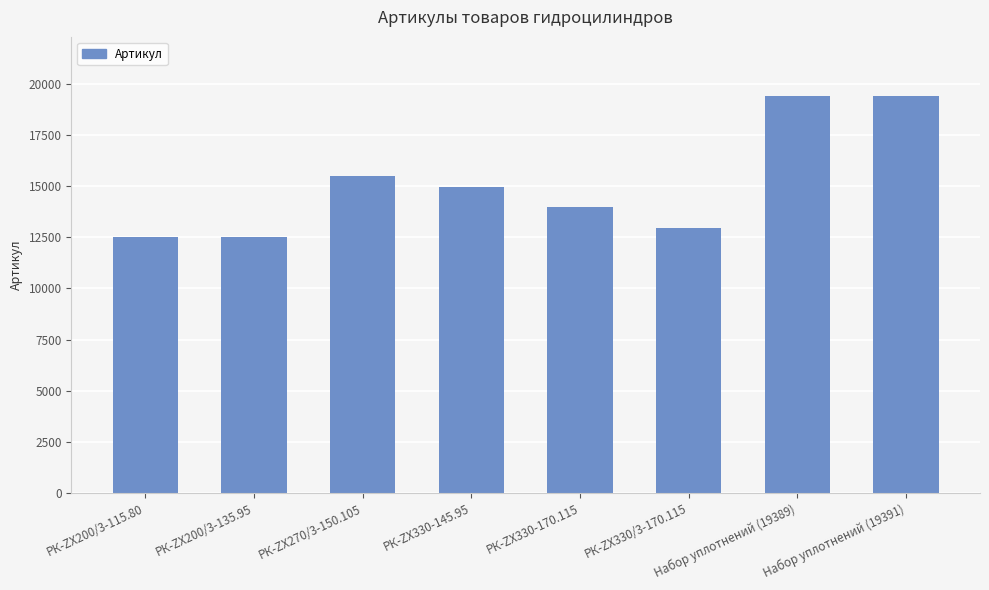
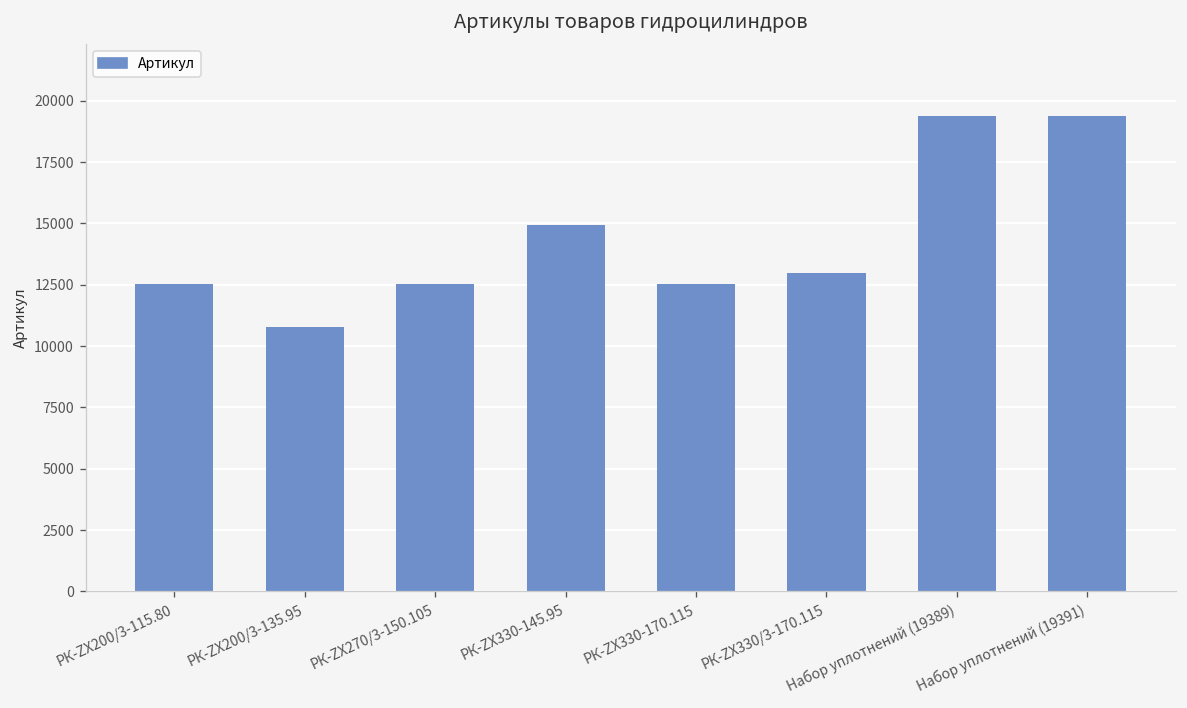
  {
    "РК-ZX200/3-115.80": 12500,
-   "РК-ZX200/3-135.95": 12500,
-   "РК-ZX270/3-150.105": 15500,
+   "РК-ZX200/3-135.95": 10800,
+   "РК-ZX270/3-150.105": 12500,
    "РК-ZX330-145.95": 14900,
-   "РК-ZX330-170.115": 14000,
+   "РК-ZX330-170.115": 12500,
    "РК-ZX330/3-170.115": 13000,
    "Набор уплотнений (19389)": 19400,
    "Набор уплотнений (19391)": 19400
  }
